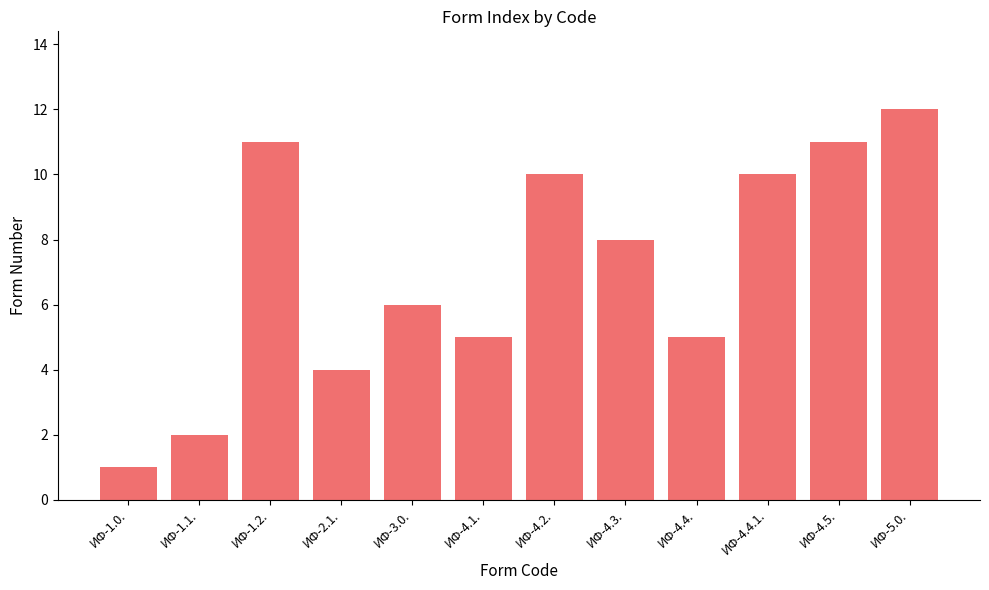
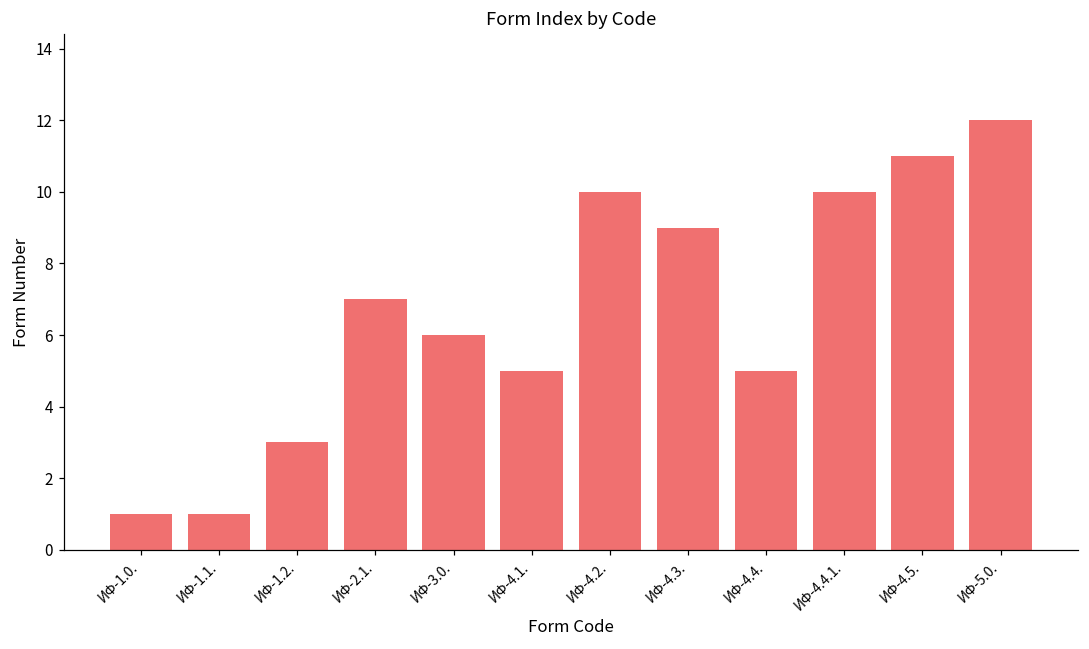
  {
    "ИФ-1.0.": 1,
-   "ИФ-1.1.": 2,
-   "ИФ-1.2.": 11,
-   "ИФ-2.1.": 4,
+   "ИФ-1.1.": 1,
+   "ИФ-1.2.": 3,
+   "ИФ-2.1.": 7,
    "ИФ-3.0.": 6,
    "ИФ-4.1.": 5,
    "ИФ-4.2.": 10,
-   "ИФ-4.3.": 8,
+   "ИФ-4.3.": 9,
    "ИФ-4.4.": 5,
    "ИФ-4.4.1.": 10,
    "ИФ-4.5.": 11,
    "ИФ-5.0.": 12
  }
